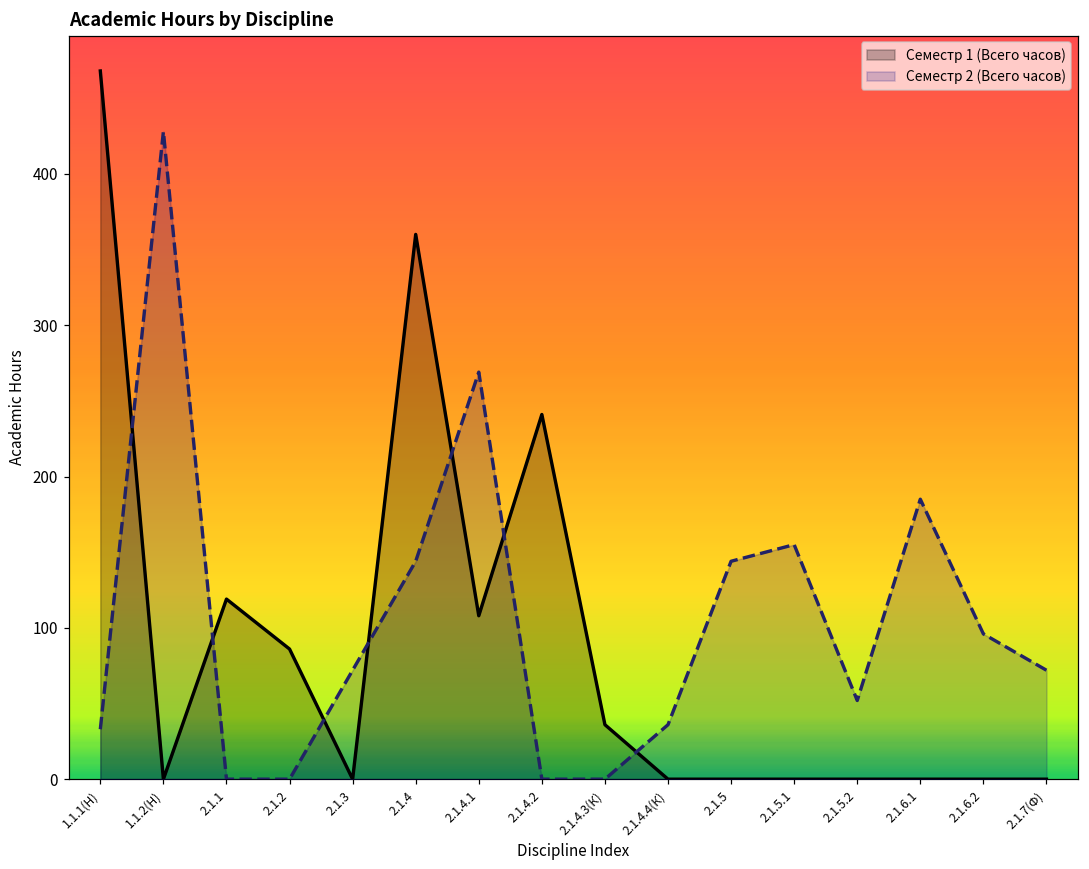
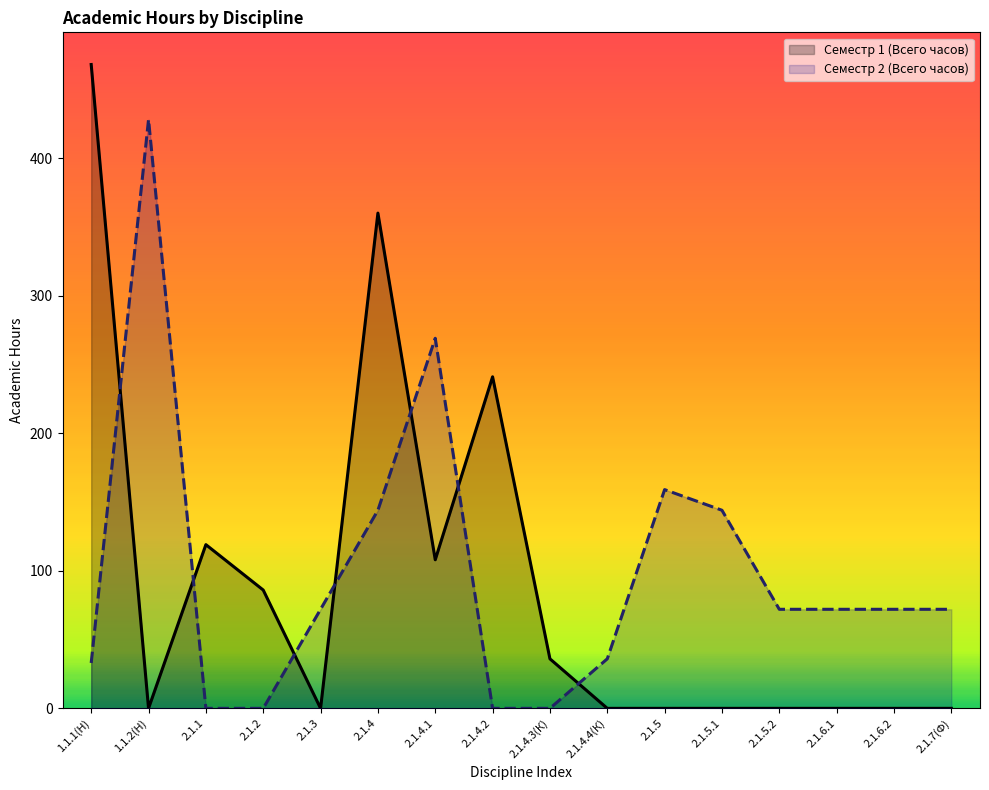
  {
    "Семестр 1 (Всего часов)": {
      "1.1.1(Н)": 468,
      "1.1.2(Н)": 0,
      "2.1.1": 119,
      "2.1.2": 86,
      "2.1.3": 0,
      "2.1.4": 360,
      "2.1.4.1": 108,
      "2.1.4.2": 241,
      "2.1.4.3(К)": 36,
      "2.1.4.4(К)": 0,
      "2.1.5": 0,
      "2.1.5.1": 0,
      "2.1.5.2": 0,
      "2.1.6.1": 0,
      "2.1.6.2": 0,
      "2.1.7(Ф)": 0
    },
    "Семестр 2 (Всего часов)": {
      "1.1.1(Н)": 33,
      "1.1.2(Н)": 428,
      "2.1.1": 0,
      "2.1.2": 0,
      "2.1.3": 72,
      "2.1.4": 144,
      "2.1.4.1": 269,
      "2.1.4.2": 0,
      "2.1.4.3(К)": 0,
      "2.1.4.4(К)": 36,
-     "2.1.5": 144,
-     "2.1.5.1": 155,
-     "2.1.5.2": 52,
-     "2.1.6.1": 185,
-     "2.1.6.2": 96,
+     "2.1.5": 159,
+     "2.1.5.1": 144,
+     "2.1.5.2": 72,
+     "2.1.6.1": 72,
+     "2.1.6.2": 72,
      "2.1.7(Ф)": 72
    }
  }
